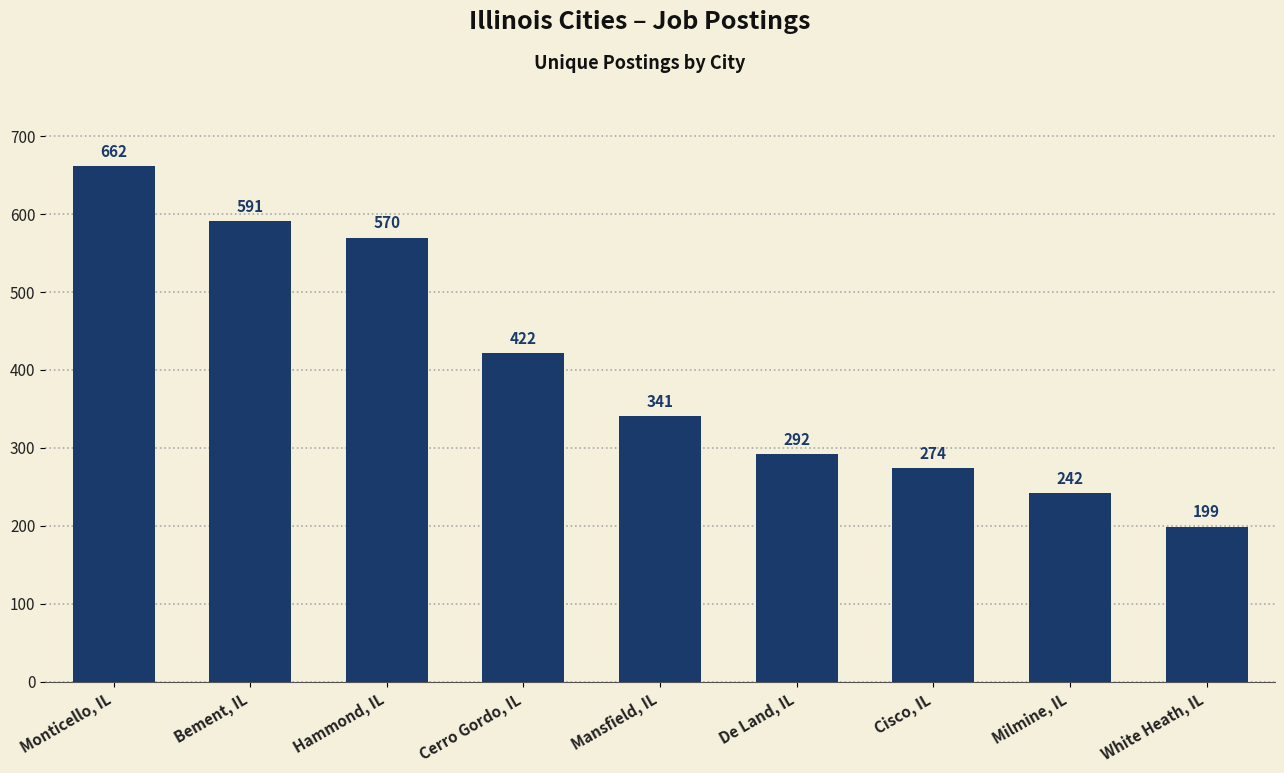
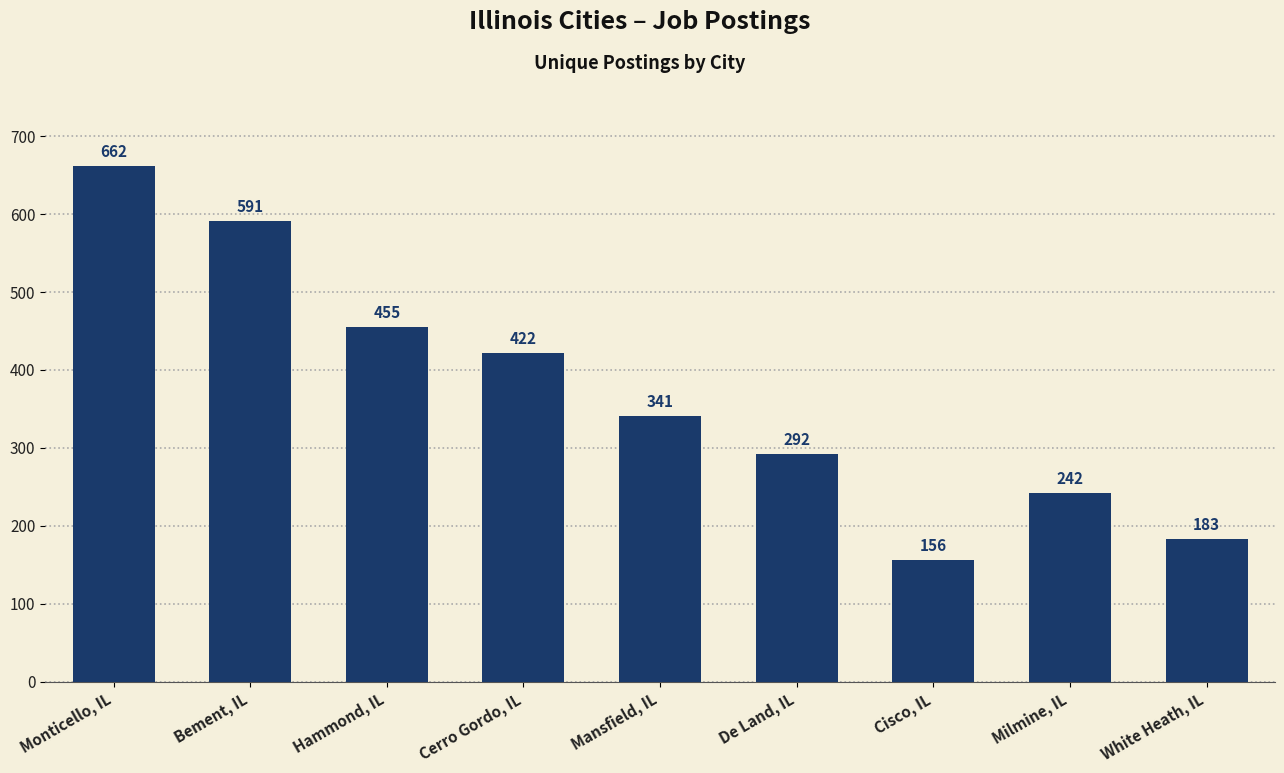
  {
    "Monticello, IL": 662,
    "Bement, IL": 591,
-   "Hammond, IL": 570,
+   "Hammond, IL": 455,
    "Cerro Gordo, IL": 422,
    "Mansfield, IL": 341,
    "De Land, IL": 292,
-   "Cisco, IL": 274,
+   "Cisco, IL": 156,
    "Milmine, IL": 242,
-   "White Heath, IL": 199
+   "White Heath, IL": 183
  }
